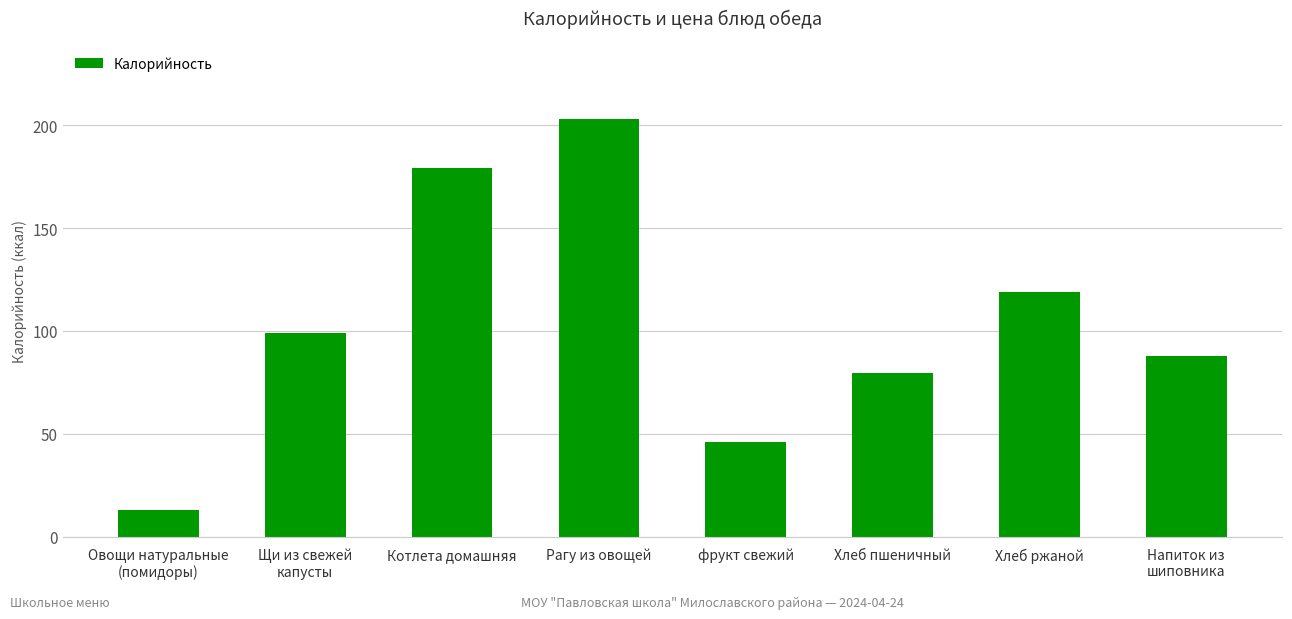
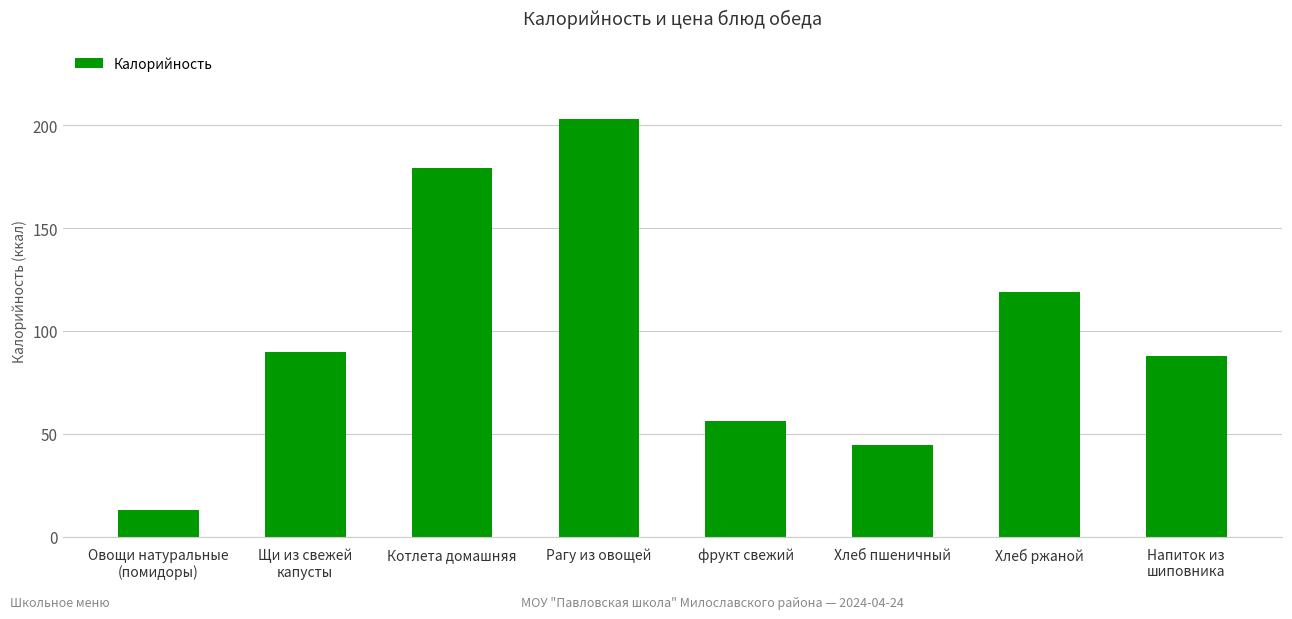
  {
    "Овощи натуральные (помидоры)": 13,
-   "Щи из свежей капусты": 99,
+   "Щи из свежей капусты": 90,
    "Котлета домашняя": 179,
    "Рагу из овощей": 203,
-   "фрукт свежий": 46,
-   "Хлеб пшеничный": 80,
+   "фрукт свежий": 56,
+   "Хлеб пшеничный": 45,
    "Хлеб ржаной": 119,
    "Напиток из шиповника": 88
  }
